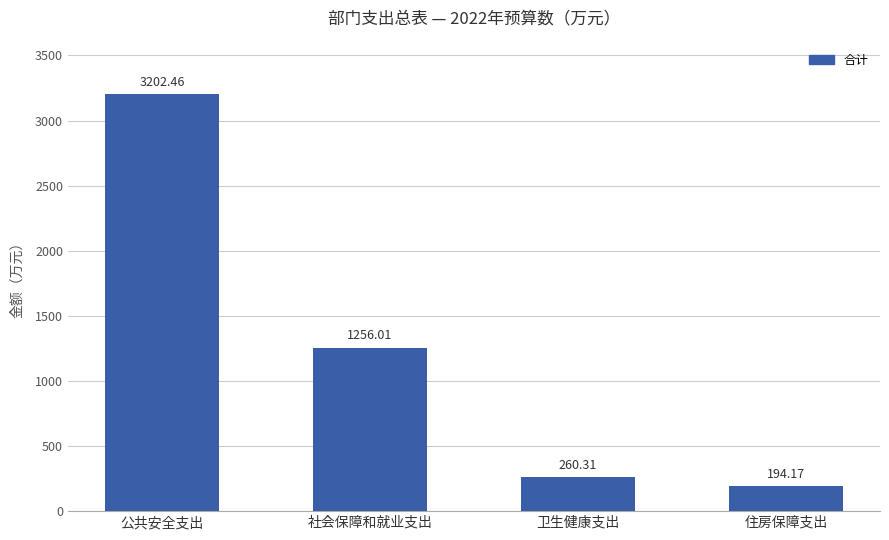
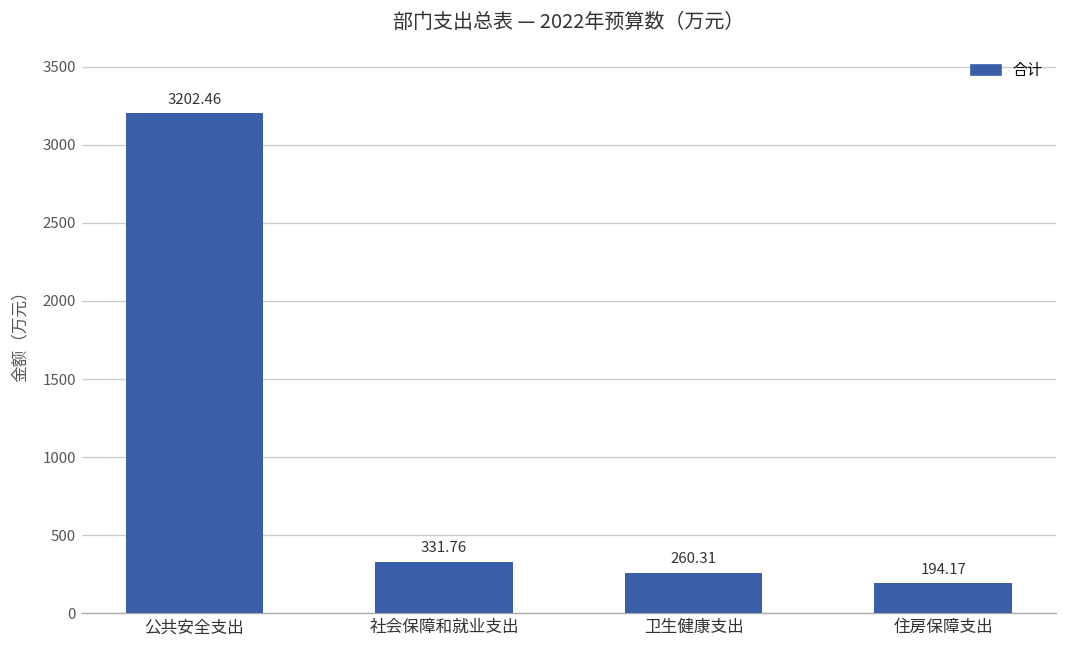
  {
    "公共安全支出": 3202.46,
-   "社会保障和就业支出": 1256.01,
+   "社会保障和就业支出": 331.76,
    "卫生健康支出": 260.31,
    "住房保障支出": 194.17
  }
